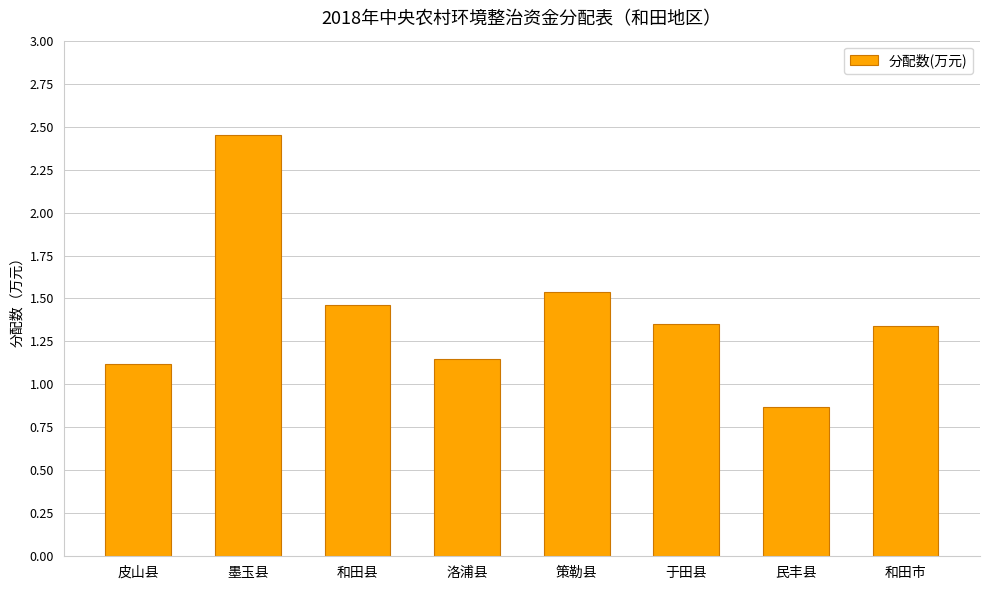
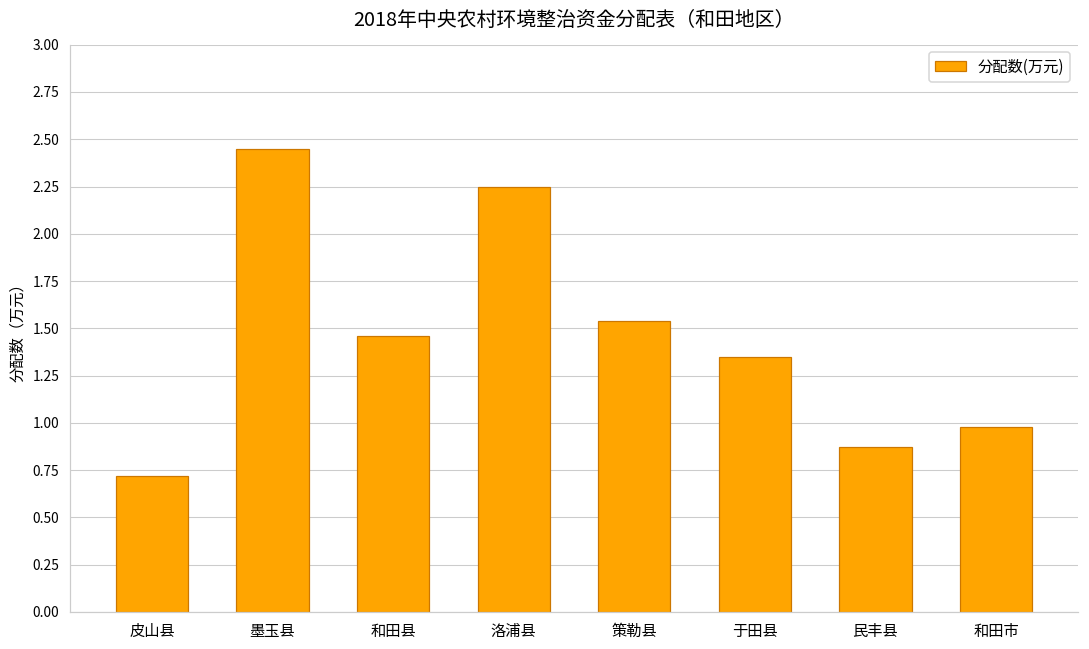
  {
-   "皮山县": 1.12,
+   "皮山县": 0.72,
    "墨玉县": 2.45,
    "和田县": 1.46,
-   "洛浦县": 1.15,
+   "洛浦县": 2.25,
    "策勒县": 1.54,
    "于田县": 1.35,
    "民丰县": 0.87,
-   "和田市": 1.34
+   "和田市": 0.98
  }
